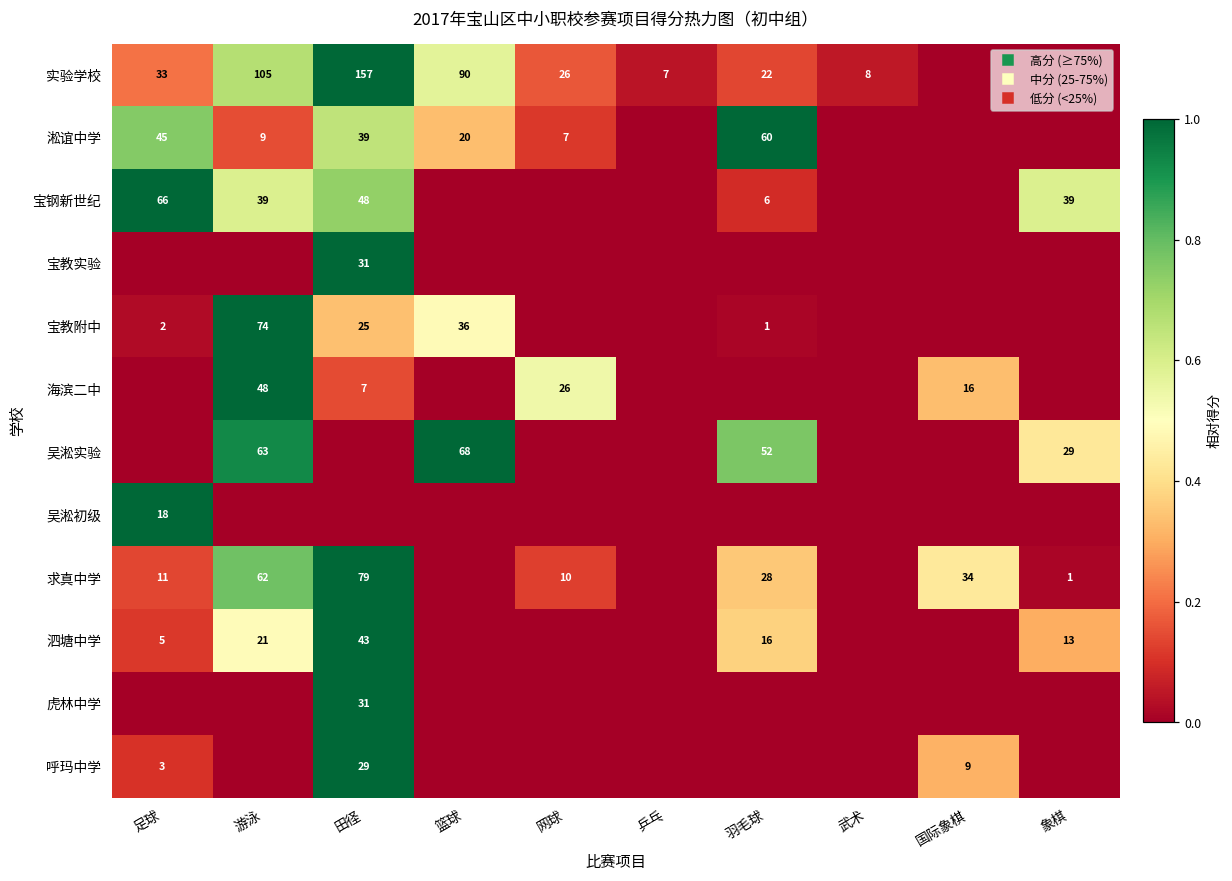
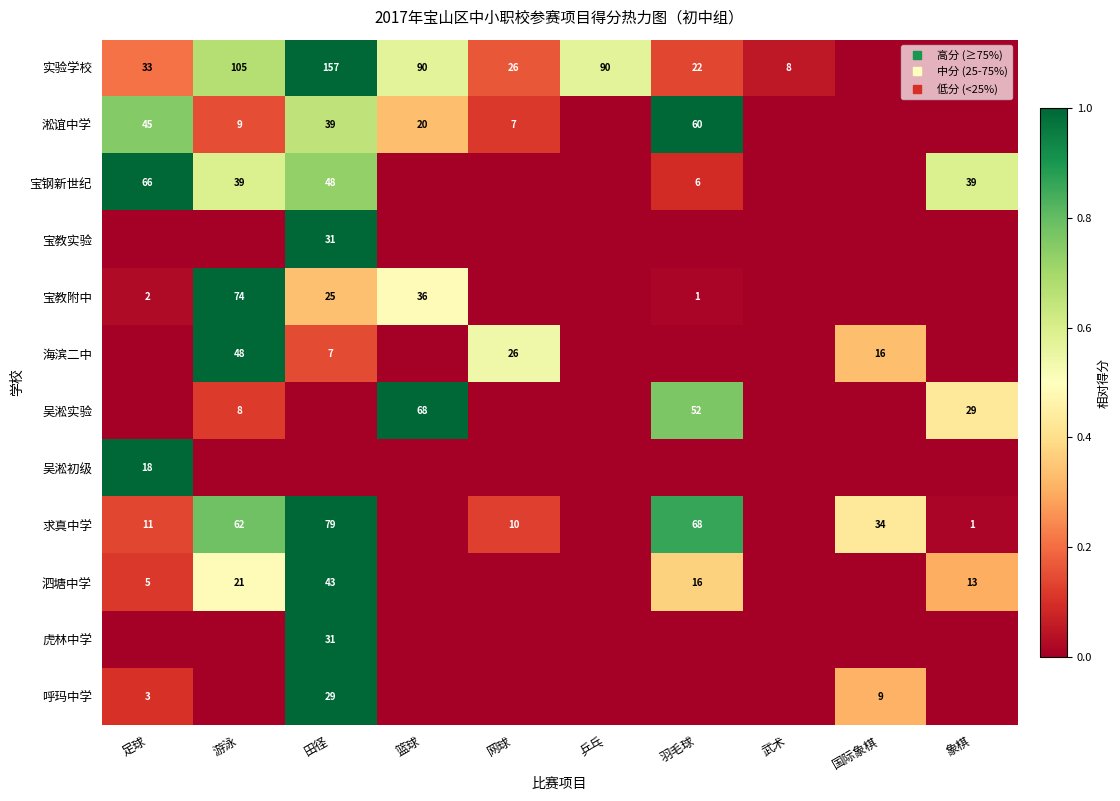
  {
    "实验学校": {
      "足球": 33,
      "游泳": 105,
      "田径": 157,
      "篮球": 90,
      "网球": 26,
-     "乒乓": 7,
+     "乒乓": 90,
      "羽毛球": 22,
      "武术": 8
    },
    "淞谊中学": {
      "足球": 45,
      "游泳": 9,
      "田径": 39,
      "篮球": 20,
      "网球": 7,
      "羽毛球": 60
    },
    "宝钢新世纪": {
      "足球": 66,
      "游泳": 39,
      "田径": 48,
      "羽毛球": 6,
      "象棋": 39
    },
    "宝教实验": {
      "田径": 31
    },
    "宝教附中": {
      "足球": 2,
      "游泳": 74,
      "田径": 25,
      "篮球": 36,
      "羽毛球": 1
    },
    "海滨二中": {
      "游泳": 48,
      "田径": 7,
      "网球": 26,
      "国际象棋": 16
    },
    "吴淞实验": {
-     "游泳": 63,
+     "游泳": 8,
      "篮球": 68,
      "羽毛球": 52,
      "象棋": 29
    },
    "吴淞初级": {
      "足球": 18
    },
    "求真中学": {
      "足球": 11,
      "游泳": 62,
      "田径": 79,
      "网球": 10,
-     "羽毛球": 28,
+     "羽毛球": 68,
      "国际象棋": 34,
      "象棋": 1
    },
    "泗塘中学": {
      "足球": 5,
      "游泳": 21,
      "田径": 43,
      "羽毛球": 16,
      "象棋": 13
    },
    "虎林中学": {
      "田径": 31
    },
    "呼玛中学": {
      "足球": 3,
      "田径": 29,
      "国际象棋": 9
    }
  }
